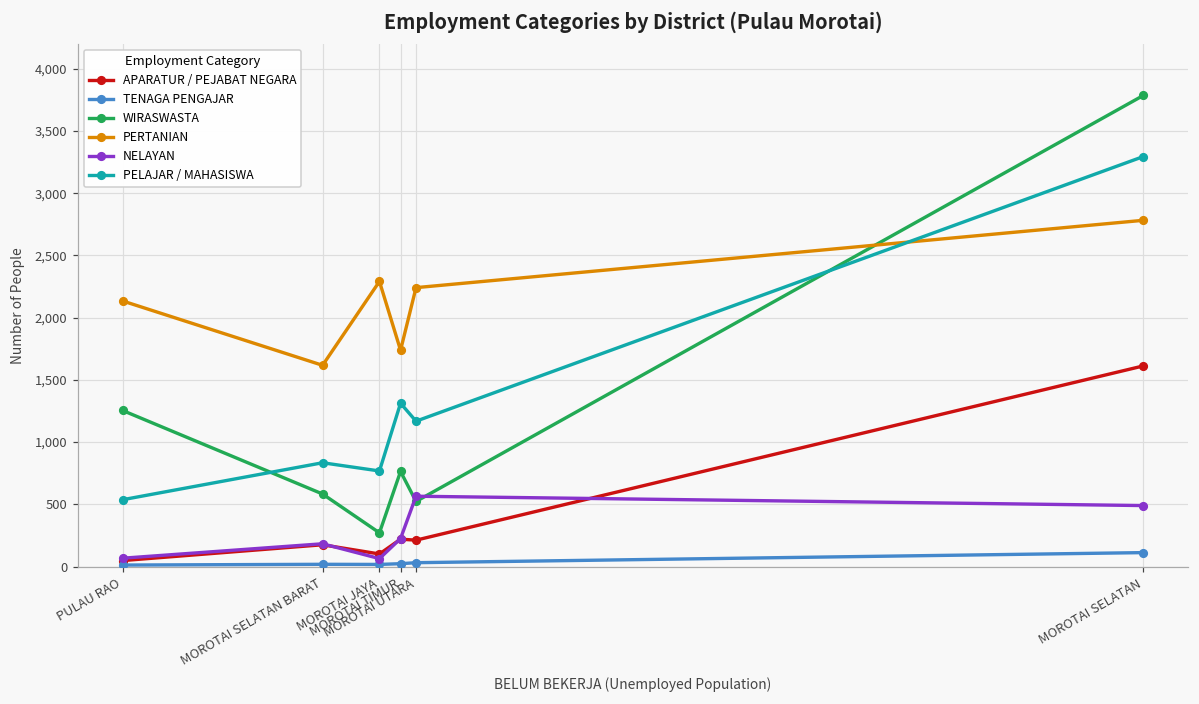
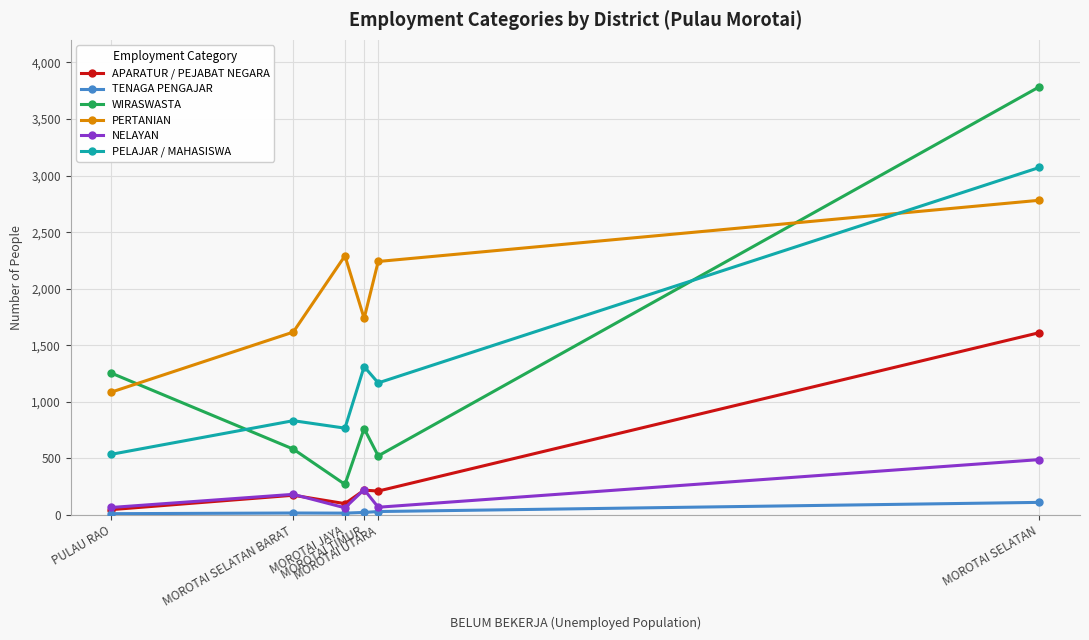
  {
    "APARATUR / PEJABAT NEGARA": {
      "MOROTAI JAYA": "100",
      "MOROTAI UTARA": "210",
      "MOROTAI SELATAN": "1,610"
    },
    "TENAGA PENGAJAR": {
      "PULAU RAO": "10",
      "MOROTAI SELATAN BARAT": "20",
      "MOROTAI JAYA": "20",
      "MOROTAI TIMUR": "20",
      "MOROTAI UTARA": "30",
      "MOROTAI SELATAN": "110"
    },
    "WIRASWASTA": {
      "PULAU RAO": "1,250",
      "MOROTAI SELATAN BARAT": "580",
      "MOROTAI JAYA": "270",
      "MOROTAI TIMUR": "760",
      "MOROTAI UTARA": "520",
      "MOROTAI SELATAN": "3,790"
    },
    "PERTANIAN": {
-     "PULAU RAO": "2,130",
+     "PULAU RAO": "1,090",
      "MOROTAI SELATAN BARAT": "1,620",
      "MOROTAI JAYA": "2,290",
      "MOROTAI TIMUR": "1,740",
      "MOROTAI UTARA": "2,240",
      "MOROTAI SELATAN": "2,780"
    },
    "NELAYAN": {
      "MOROTAI JAYA": "60",
-     "MOROTAI UTARA": "570",
+     "MOROTAI UTARA": "70",
      "MOROTAI SELATAN": "490"
    },
    "PELAJAR / MAHASISWA": {
      "PULAU RAO": "540",
      "MOROTAI SELATAN BARAT": "830",
      "MOROTAI JAYA": "770",
      "MOROTAI TIMUR": "1,310",
      "MOROTAI UTARA": "1,170",
-     "MOROTAI SELATAN": "3,290"
+     "MOROTAI SELATAN": "3,070"
    }
  }
